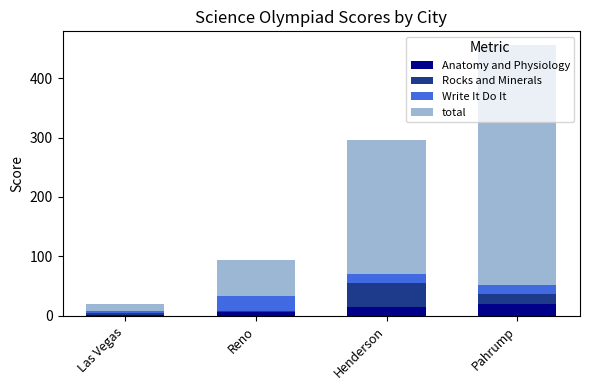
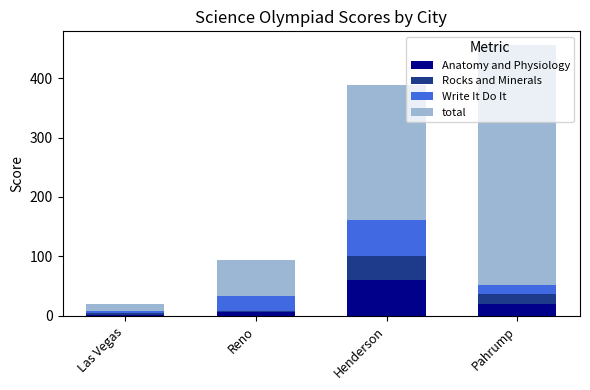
  {
    "Anatomy and Physiology": {
      "Reno": 10,
-     "Henderson": 20,
+     "Henderson": 60,
      "Pahrump": 20
    },
    "Rocks and Minerals": {
      "Henderson": 40,
      "Pahrump": 20
    },
    "Write It Do It": {
      "Reno": 30,
-     "Henderson": 20,
+     "Henderson": 60,
      "Pahrump": 10
    },
    "total": {
      "Las Vegas": 10,
      "Reno": 60,
      "Henderson": 230
    }
  }
